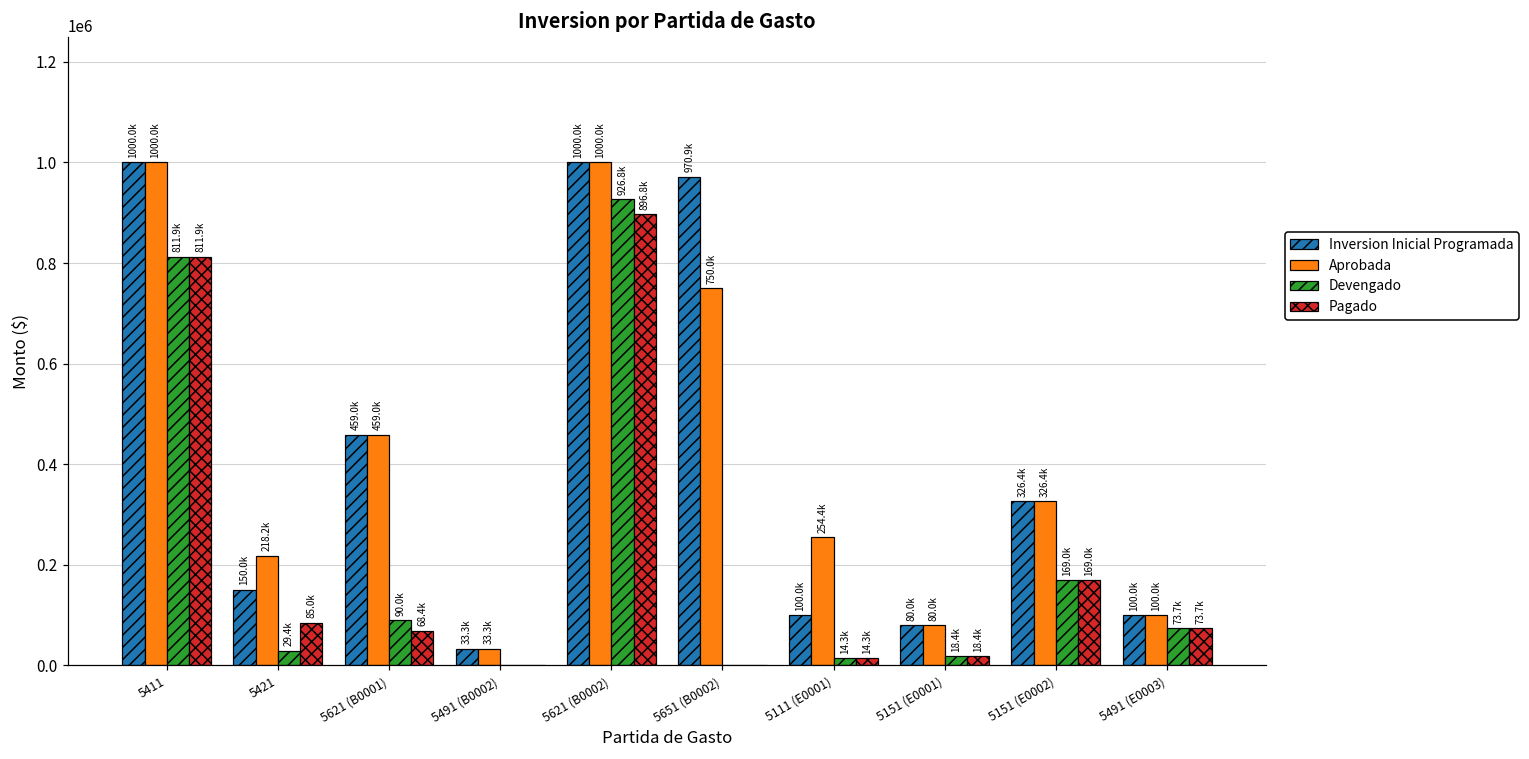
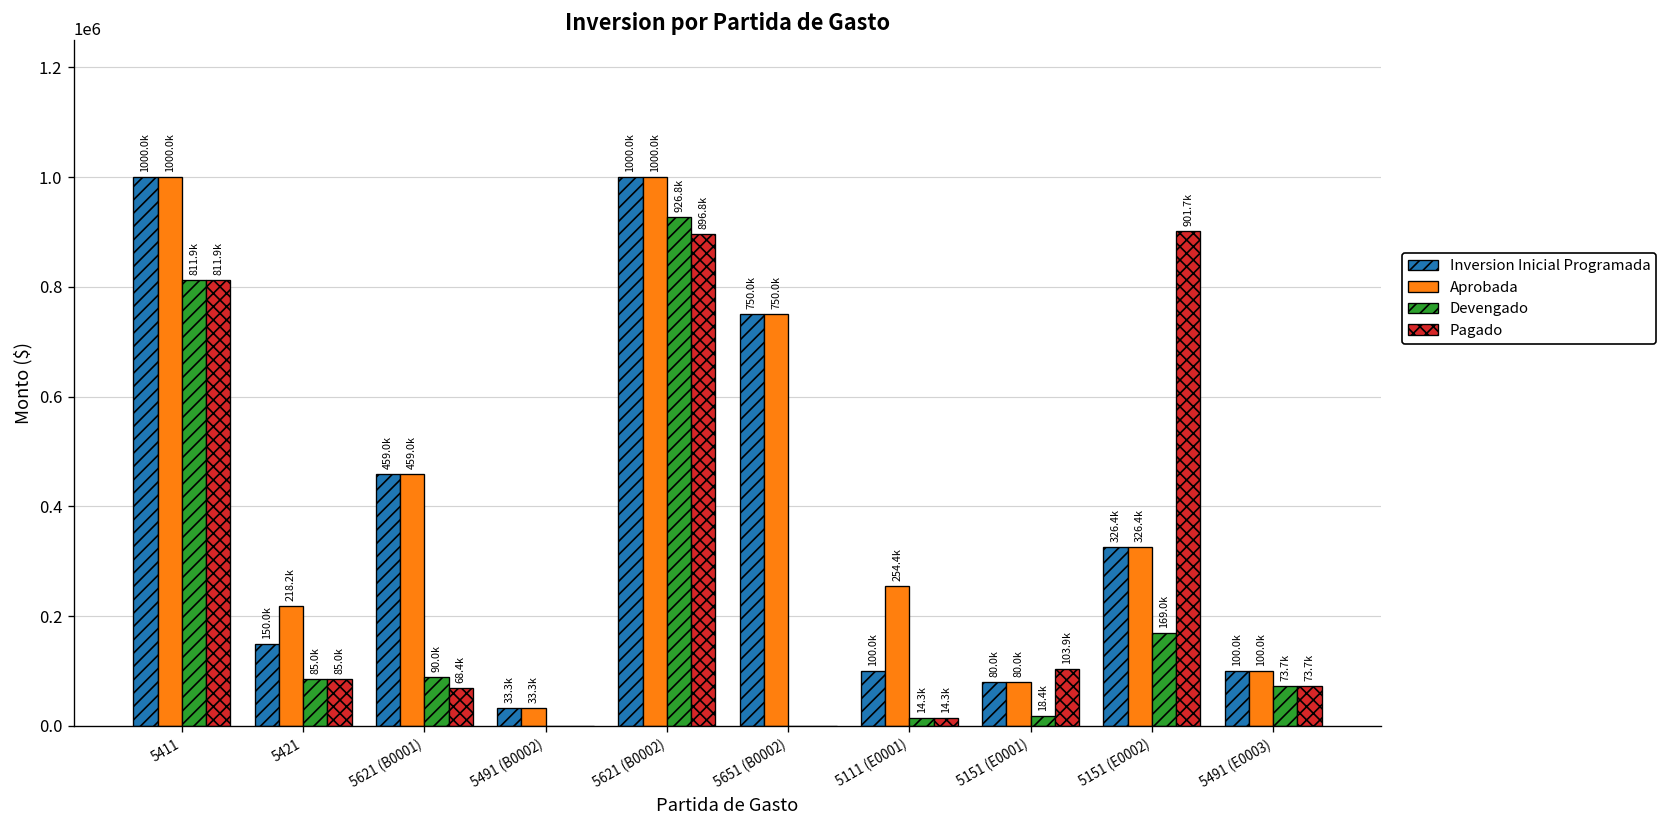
  {
    "Inversion Inicial Programada": {
      "5411": "1000.0k",
      "5421": "150.0k",
      "5621 (B0001)": "459.0k",
      "5491 (B0002)": "33.3k",
      "5621 (B0002)": "1000.0k",
-     "5651 (B0002)": "970.9k",
+     "5651 (B0002)": "750.0k",
      "5111 (E0001)": "100.0k",
      "5151 (E0001)": "80.0k",
      "5151 (E0002)": "326.4k",
      "5491 (E0003)": "100.0k"
    },
    "Aprobada": {
      "5411": "1000.0k",
      "5421": "218.2k",
      "5621 (B0001)": "459.0k",
      "5491 (B0002)": "33.3k",
      "5621 (B0002)": "1000.0k",
      "5651 (B0002)": "750.0k",
      "5111 (E0001)": "254.4k",
      "5151 (E0001)": "80.0k",
      "5151 (E0002)": "326.4k",
      "5491 (E0003)": "100.0k"
    },
    "Devengado": {
      "5411": "811.9k",
-     "5421": "29.4k",
+     "5421": "85.0k",
      "5621 (B0001)": "90.0k",
      "5621 (B0002)": "926.8k",
      "5111 (E0001)": "14.3k",
      "5151 (E0001)": "18.4k",
      "5151 (E0002)": "169.0k",
      "5491 (E0003)": "73.7k"
    },
    "Pagado": {
      "5411": "811.9k",
      "5421": "85.0k",
      "5621 (B0001)": "68.4k",
      "5621 (B0002)": "896.8k",
      "5111 (E0001)": "14.3k",
-     "5151 (E0001)": "18.4k",
-     "5151 (E0002)": "169.0k",
+     "5151 (E0001)": "103.9k",
+     "5151 (E0002)": "901.7k",
      "5491 (E0003)": "73.7k"
    }
  }
